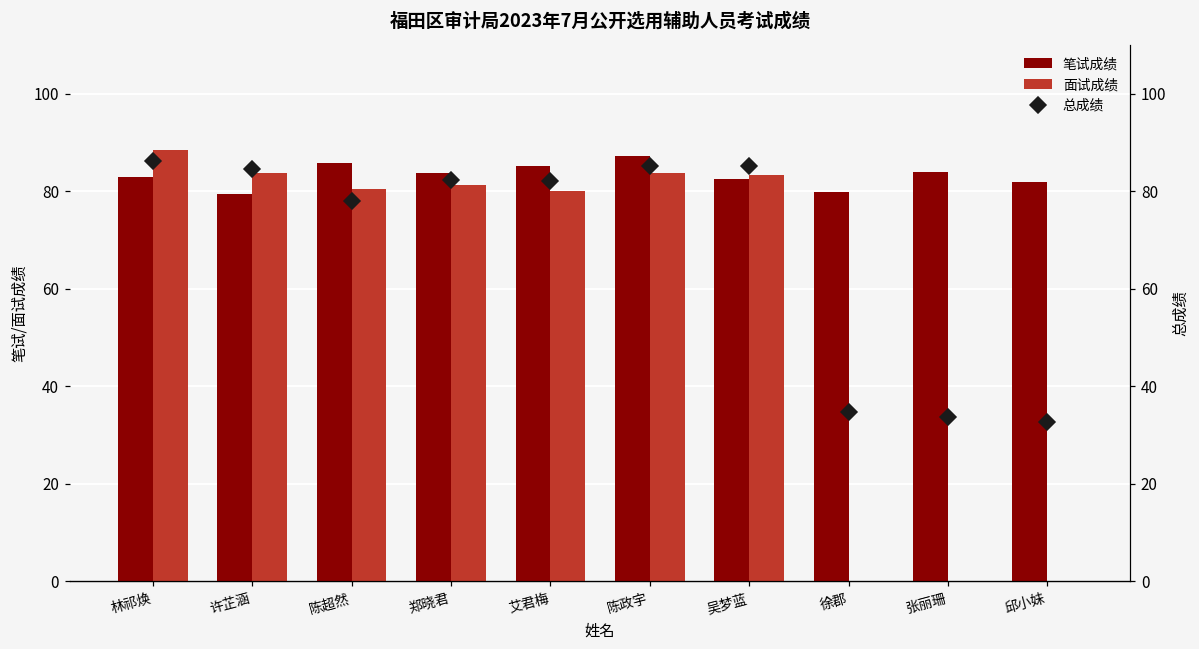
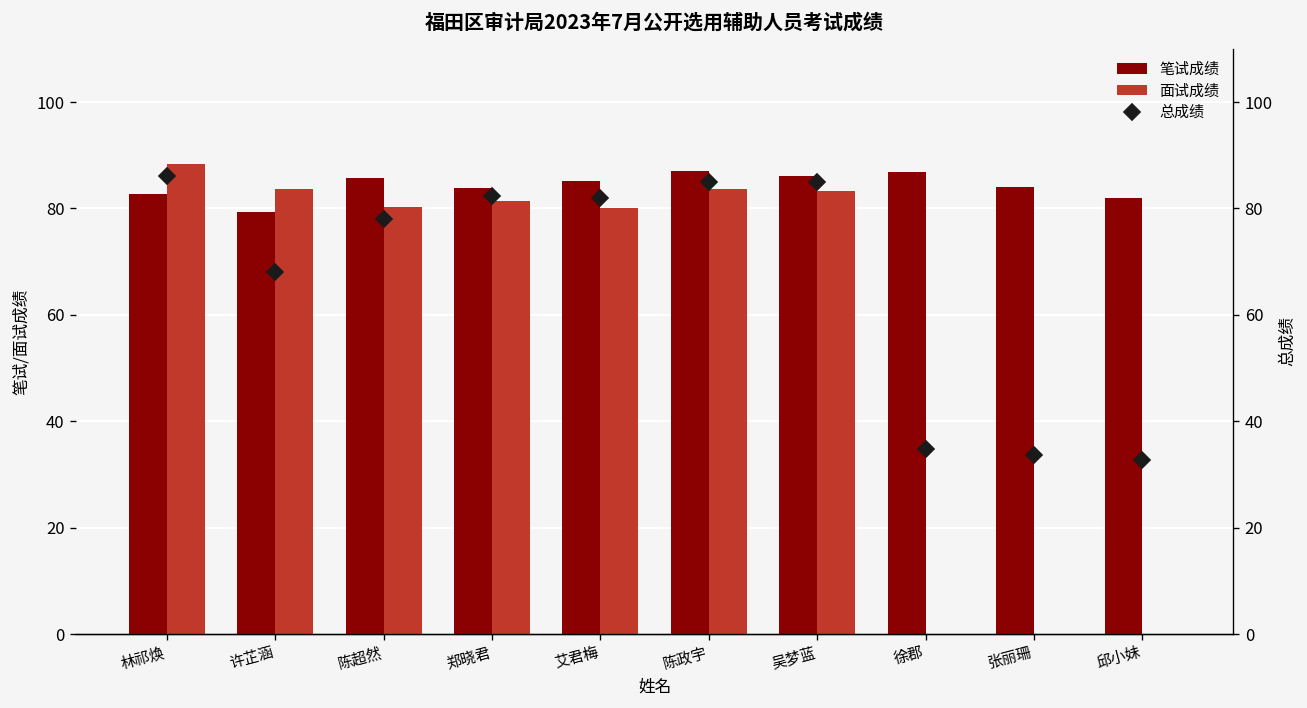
  {
    "笔试成绩": {
      "林祁焕": 83,
      "许芷涵": 79,
      "陈超然": 86,
      "郑晓君": 84,
      "艾君梅": 85,
      "陈政宇": 87,
-     "吴梦蓝": 83,
-     "徐郡": 80,
+     "吴梦蓝": 86,
+     "徐郡": 87,
      "张丽珊": 84,
      "邱小妹": 82
    },
    "面试成绩": {
      "林祁焕": 88,
      "许芷涵": 84,
      "陈超然": 80,
      "郑晓君": 81,
      "艾君梅": 80,
      "陈政宇": 84,
      "吴梦蓝": 83,
      "徐郡": 0,
      "张丽珊": 0,
      "邱小妹": 0
    },
    "总成绩": {
      "林祁焕": 86,
-     "许芷涵": 85,
+     "许芷涵": 68,
      "陈超然": 78,
      "郑晓君": 82,
      "艾君梅": 82,
      "陈政宇": 85,
      "吴梦蓝": 85,
      "徐郡": 35,
      "张丽珊": 34,
      "邱小妹": 33
    }
  }
